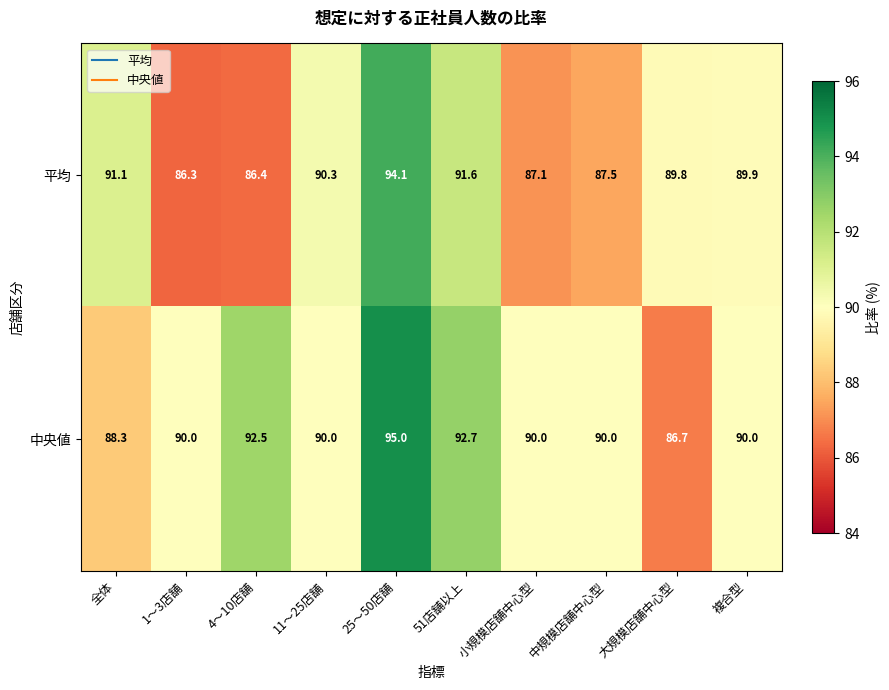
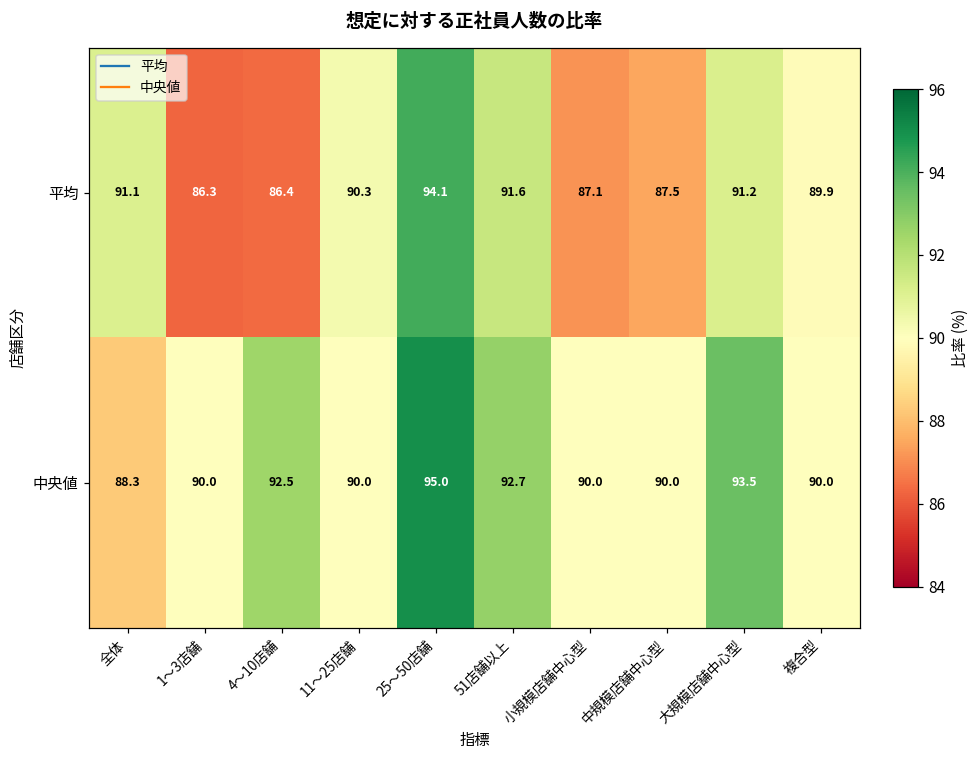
  {
    "平均": {
      "全体": 91.1,
      "1〜3店舗": 86.3,
      "4〜10店舗": 86.4,
      "11〜25店舗": 90.3,
      "25〜50店舗": 94.1,
      "51店舗以上": 91.6,
      "小規模店舗中心型": 87.1,
      "中規模店舗中心型": 87.5,
-     "大規模店舗中心型": 89.8,
+     "大規模店舗中心型": 91.2,
      "複合型": 89.9
    },
    "中央値": {
      "全体": 88.3,
      "1〜3店舗": 90.0,
      "4〜10店舗": 92.5,
      "11〜25店舗": 90.0,
      "25〜50店舗": 95.0,
      "51店舗以上": 92.7,
      "小規模店舗中心型": 90.0,
      "中規模店舗中心型": 90.0,
-     "大規模店舗中心型": 86.7,
+     "大規模店舗中心型": 93.5,
      "複合型": 90.0
    }
  }
